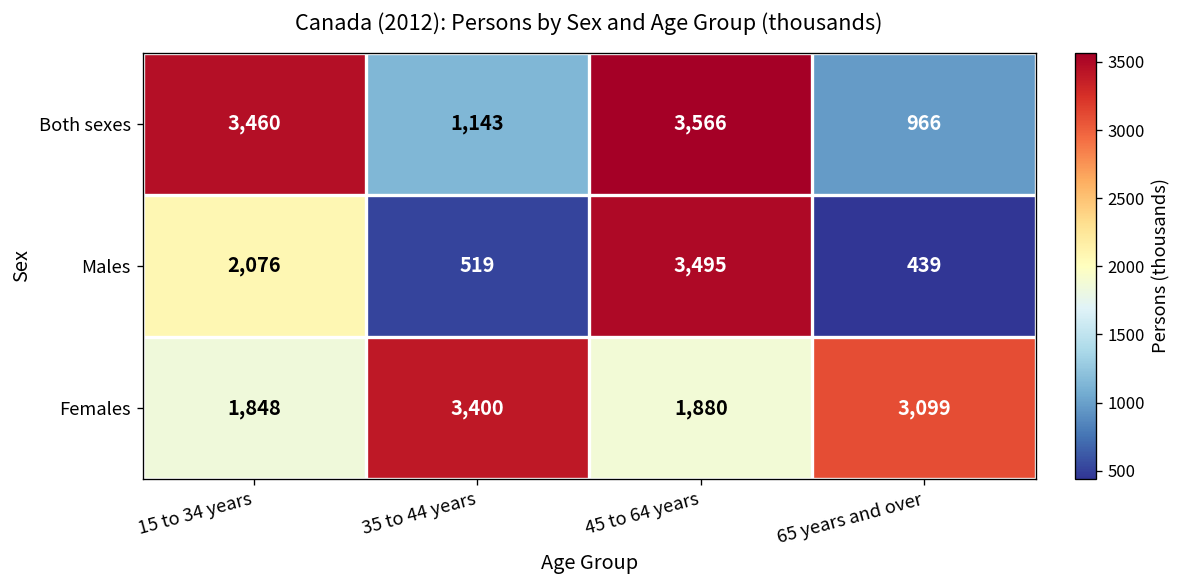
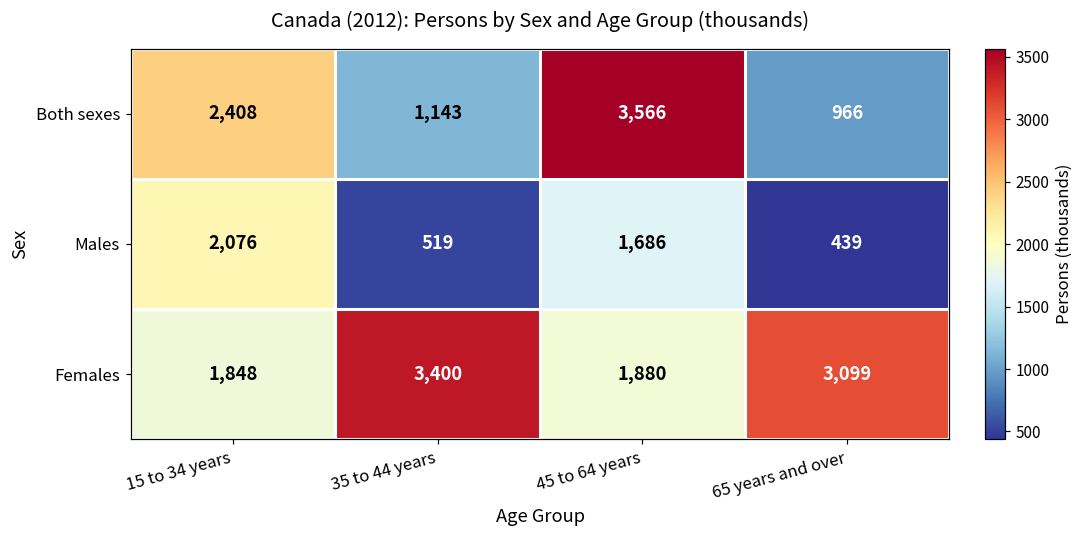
  {
    "Both sexes": {
-     "15 to 34 years": "3,460",
+     "15 to 34 years": "2,408",
      "35 to 44 years": "1,143",
      "45 to 64 years": "3,566",
      "65 years and over": "966"
    },
    "Males": {
      "15 to 34 years": "2,076",
      "35 to 44 years": "519",
-     "45 to 64 years": "3,495",
+     "45 to 64 years": "1,686",
      "65 years and over": "439"
    },
    "Females": {
      "15 to 34 years": "1,848",
      "35 to 44 years": "3,400",
      "45 to 64 years": "1,880",
      "65 years and over": "3,099"
    }
  }
